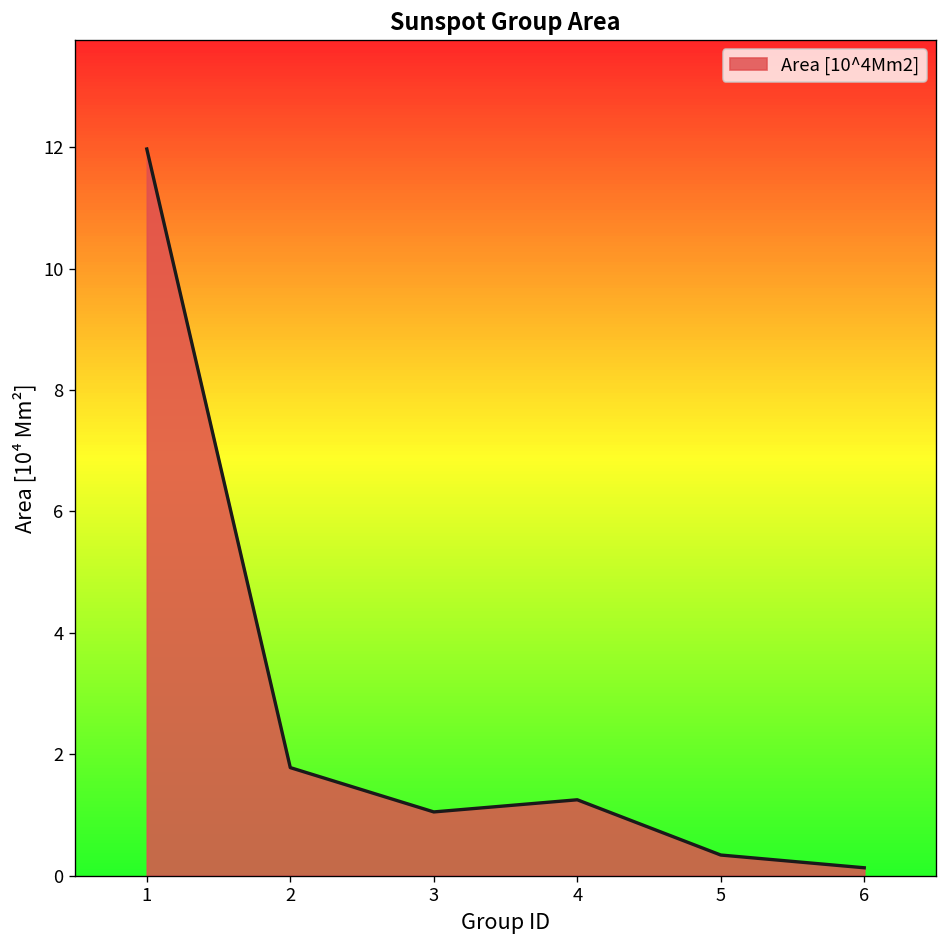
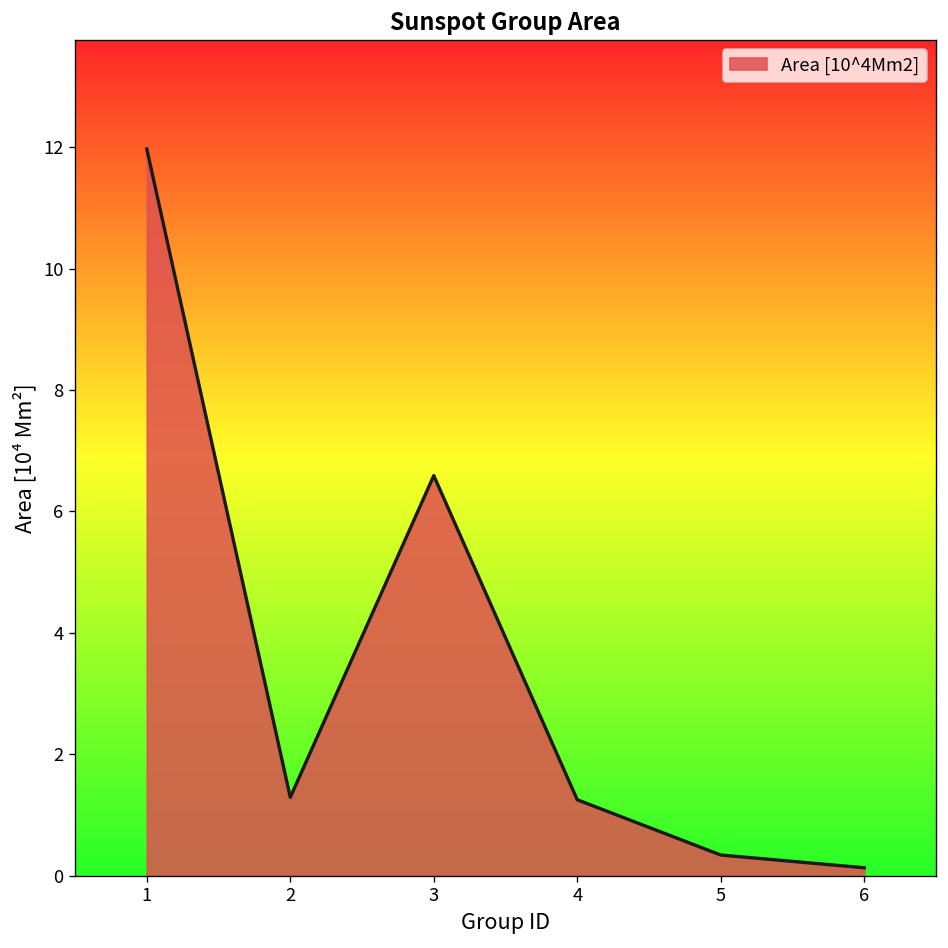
  {
    "1": 12.0,
-   "2": 1.8,
-   "3": 1.1,
+   "2": 1.3,
+   "3": 6.6,
    "4": 1.3,
    "5": 0.3,
    "6": 0.1
  }
